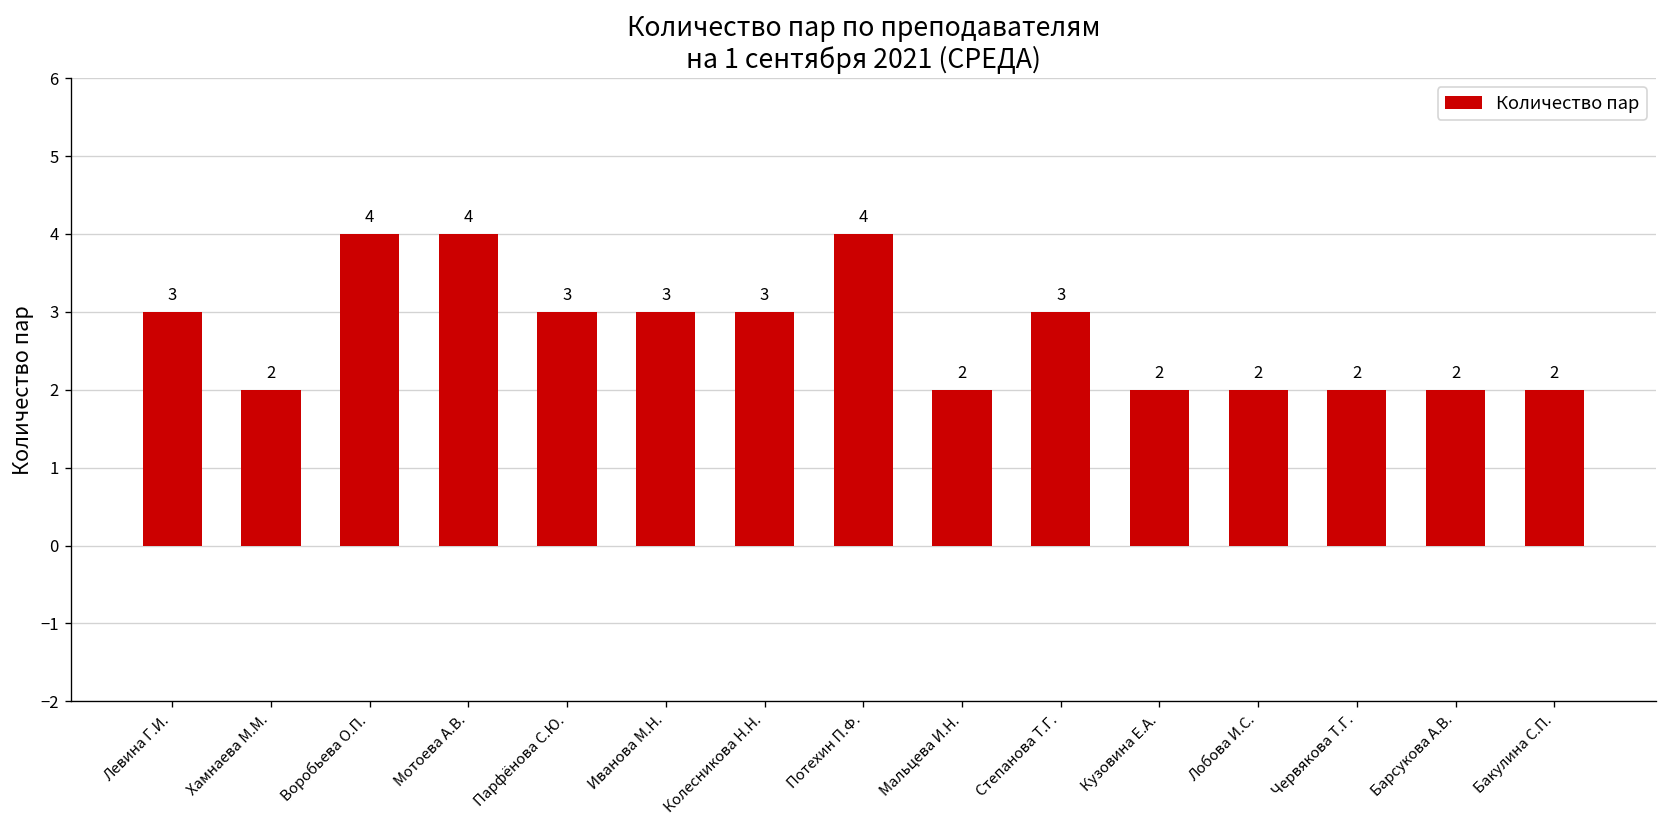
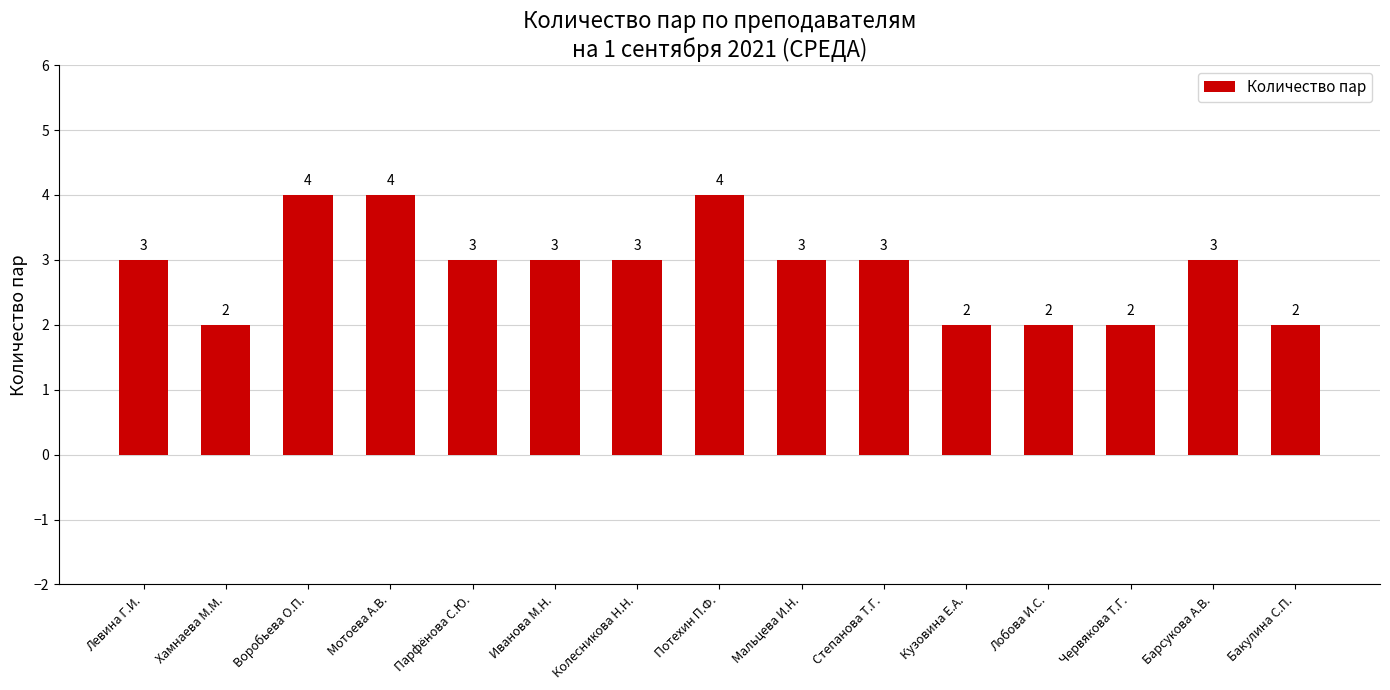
  {
    "Левина Г.И.": 3,
    "Хамнаева М.М.": 2,
    "Воробьева О.П.": 4,
    "Мотоева А.В.": 4,
    "Парфёнова С.Ю.": 3,
    "Иванова М.Н.": 3,
    "Колесникова Н.Н.": 3,
    "Потехин П.Ф.": 4,
-   "Мальцева И.Н.": 2,
+   "Мальцева И.Н.": 3,
    "Степанова Т.Г.": 3,
    "Кузовина Е.А.": 2,
    "Лобова И.С.": 2,
    "Червякова Т.Г.": 2,
-   "Барсукова А.В.": 2,
+   "Барсукова А.В.": 3,
    "Бакулина С.П.": 2
  }
